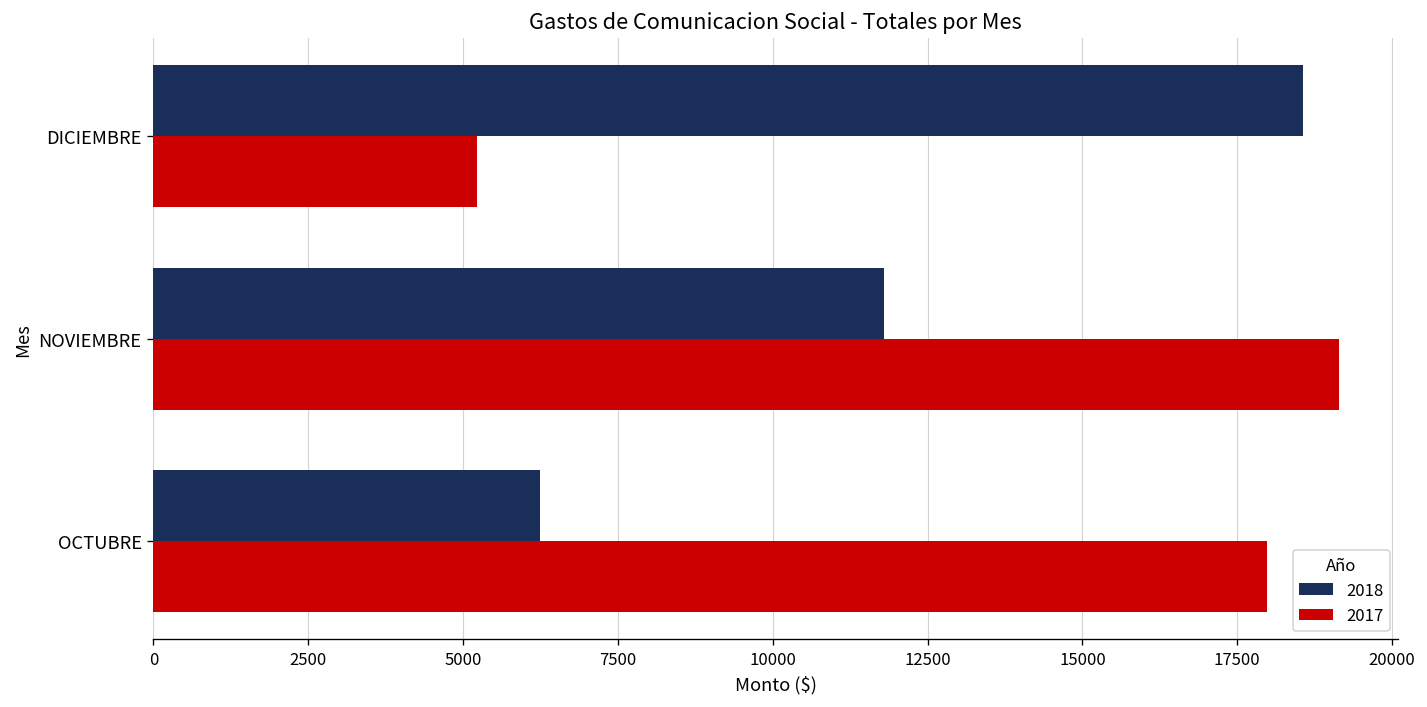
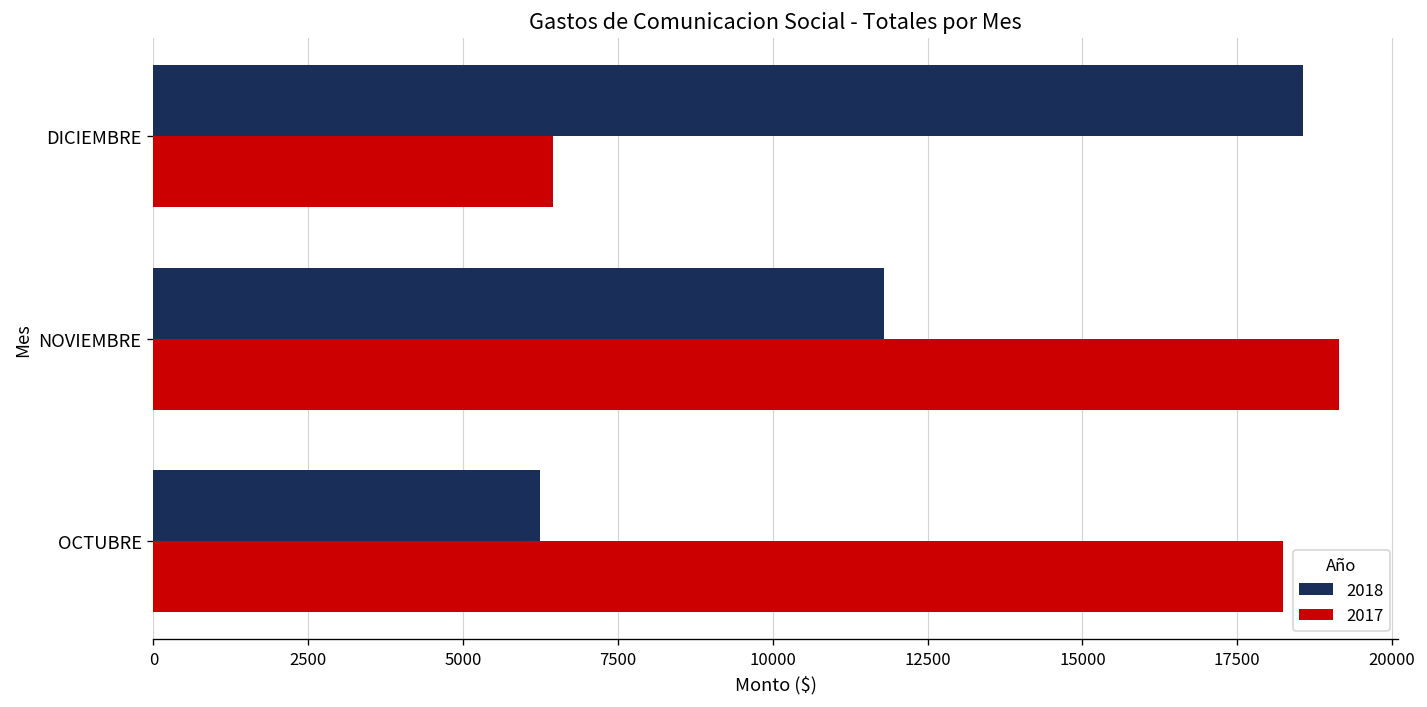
  {
    "2018": {
      "DICIEMBRE": 18600,
      "NOVIEMBRE": 11800,
      "OCTUBRE": 6200
    },
    "2017": {
-     "DICIEMBRE": 5200,
+     "DICIEMBRE": 6500,
      "NOVIEMBRE": 19100,
-     "OCTUBRE": 18000
+     "OCTUBRE": 18200
    }
  }
